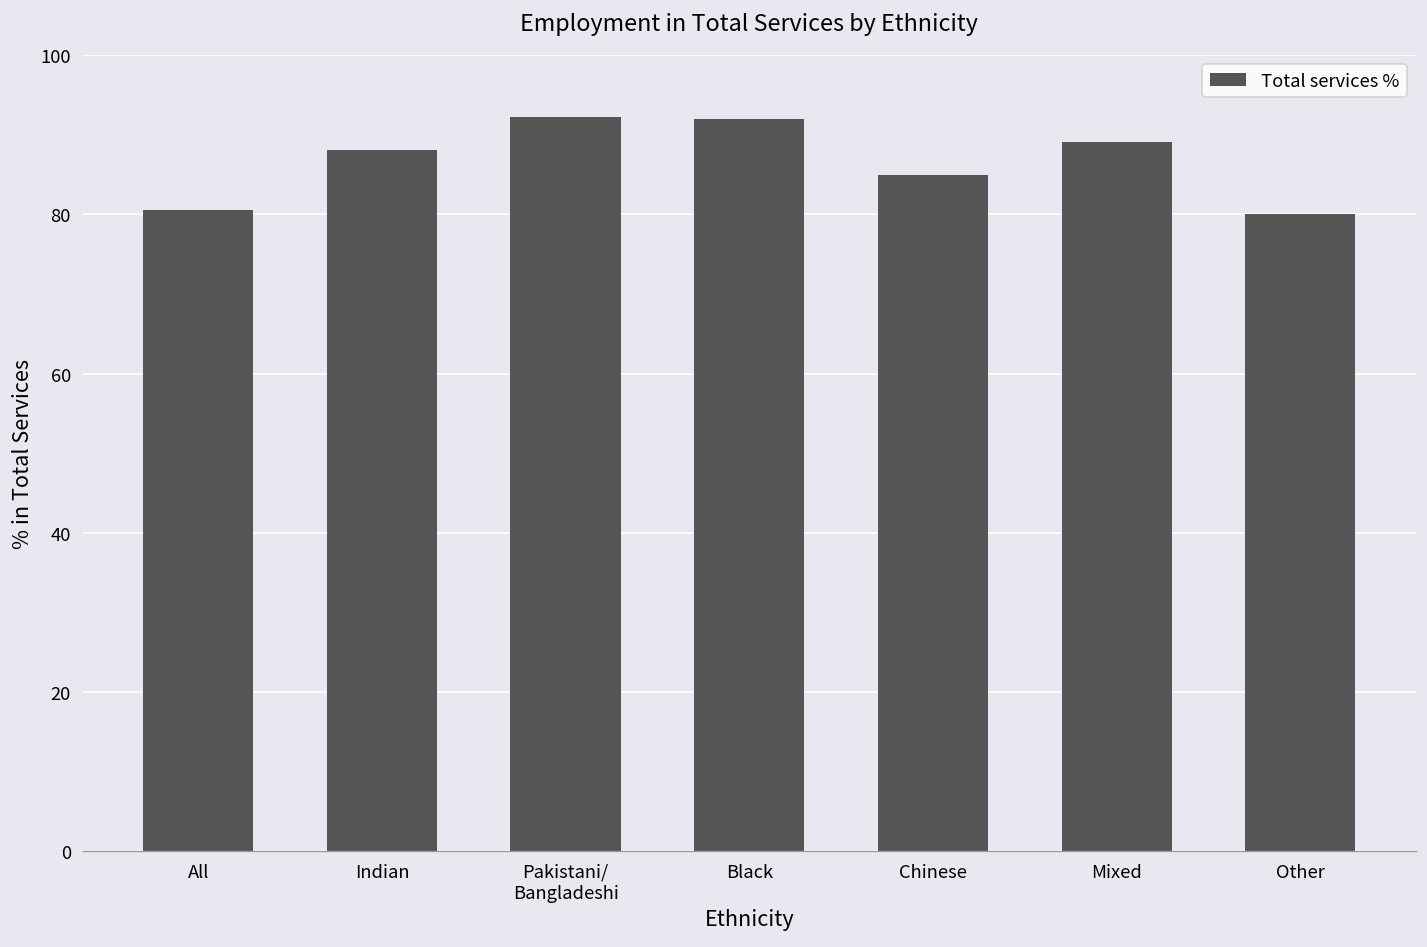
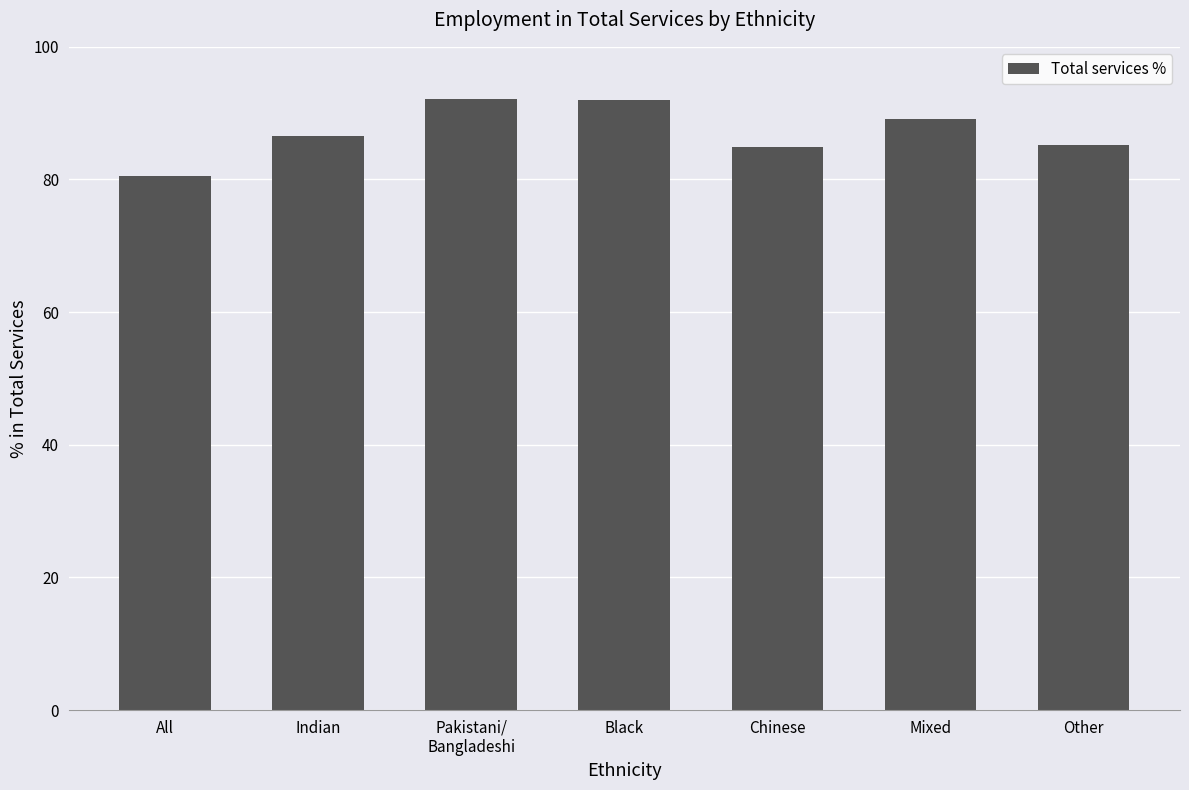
  {
    "All": 81,
-   "Indian": 88,
+   "Indian": 87,
    "Pakistani/ Bangladeshi": 92,
    "Black": 92,
    "Chinese": 85,
    "Mixed": 89,
-   "Other": 80
+   "Other": 85
  }
